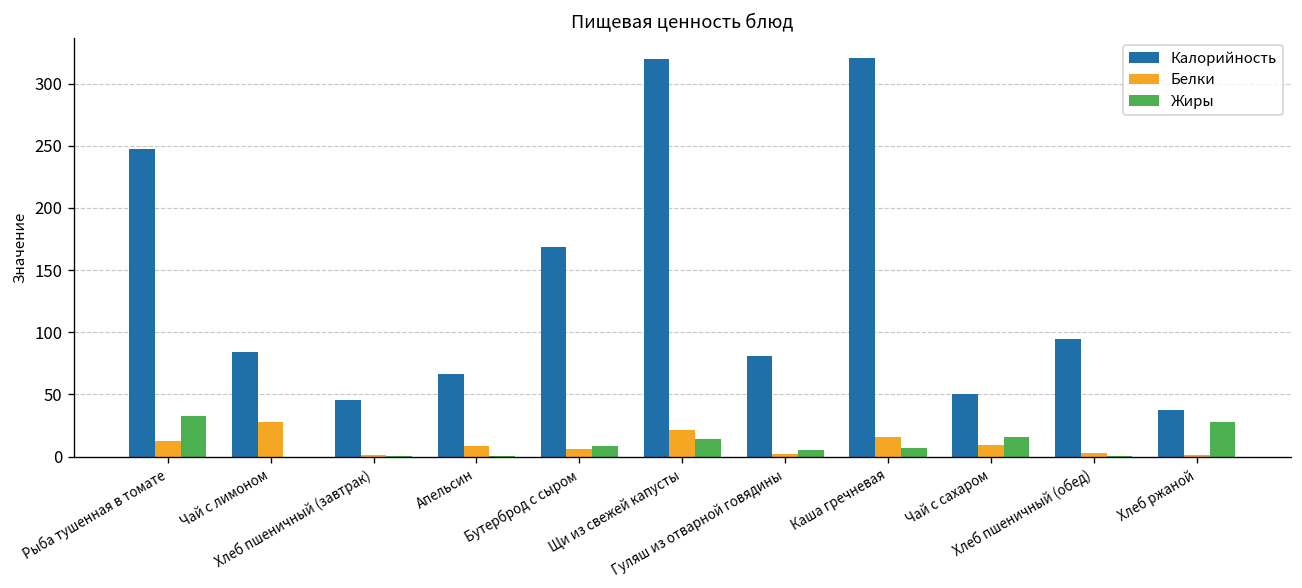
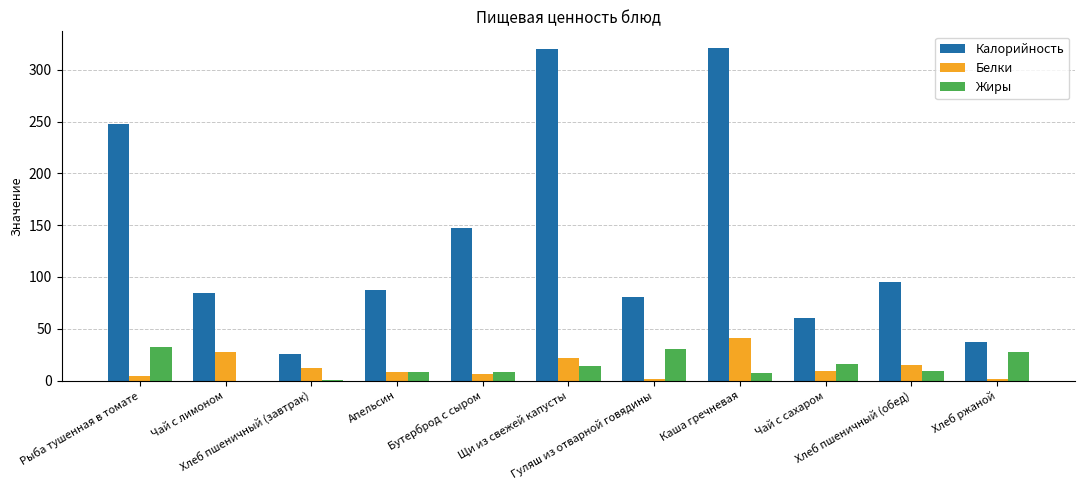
  {
    "Калорийность": {
      "Рыба тушенная в томате": 248,
      "Чай с лимоном": 84,
-     "Хлеб пшеничный (завтрак)": 45,
-     "Апельсин": 66,
-     "Бутерброд с сыром": 169,
+     "Хлеб пшеничный (завтрак)": 26,
+     "Апельсин": 88,
+     "Бутерброд с сыром": 148,
      "Щи из свежей капусты": 320,
      "Гуляш из отварной говядины": 81,
      "Каша гречневая": 321,
-     "Чай с сахаром": 50,
+     "Чай с сахаром": 60,
      "Хлеб пшеничный (обед)": 95,
      "Хлеб ржаной": 38
    },
    "Белки": {
-     "Рыба тушенная в томате": 13,
+     "Рыба тушенная в томате": 5,
      "Чай с лимоном": 28,
-     "Хлеб пшеничный (завтрак)": 2,
+     "Хлеб пшеничный (завтрак)": 12,
      "Апельсин": 8,
      "Бутерброд с сыром": 6,
      "Щи из свежей капусты": 22,
-     "Каша гречневая": 16,
+     "Каша гречневая": 41,
      "Чай с сахаром": 10,
-     "Хлеб пшеничный (обед)": 3
+     "Хлеб пшеничный (обед)": 15
    },
    "Жиры": {
      "Рыба тушенная в томате": 32,
-     "Апельсин": 1,
+     "Апельсин": 9,
      "Бутерброд с сыром": 8,
      "Щи из свежей капусты": 14,
-     "Гуляш из отварной говядины": 5,
+     "Гуляш из отварной говядины": 30,
      "Каша гречневая": 7,
      "Чай с сахаром": 16,
-     "Хлеб пшеничный (обед)": 0,
+     "Хлеб пшеничный (обед)": 9,
      "Хлеб ржаной": 28
    }
  }
